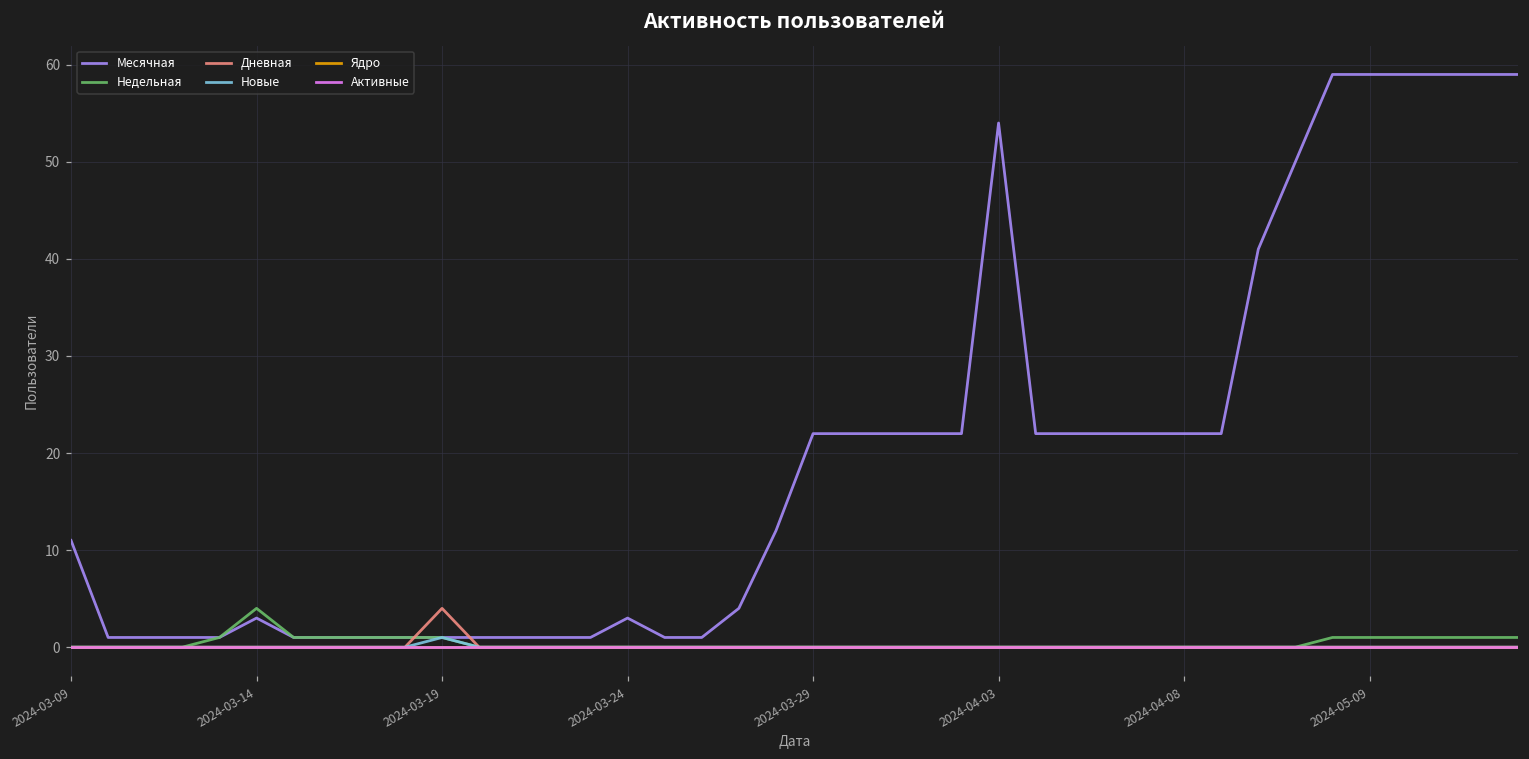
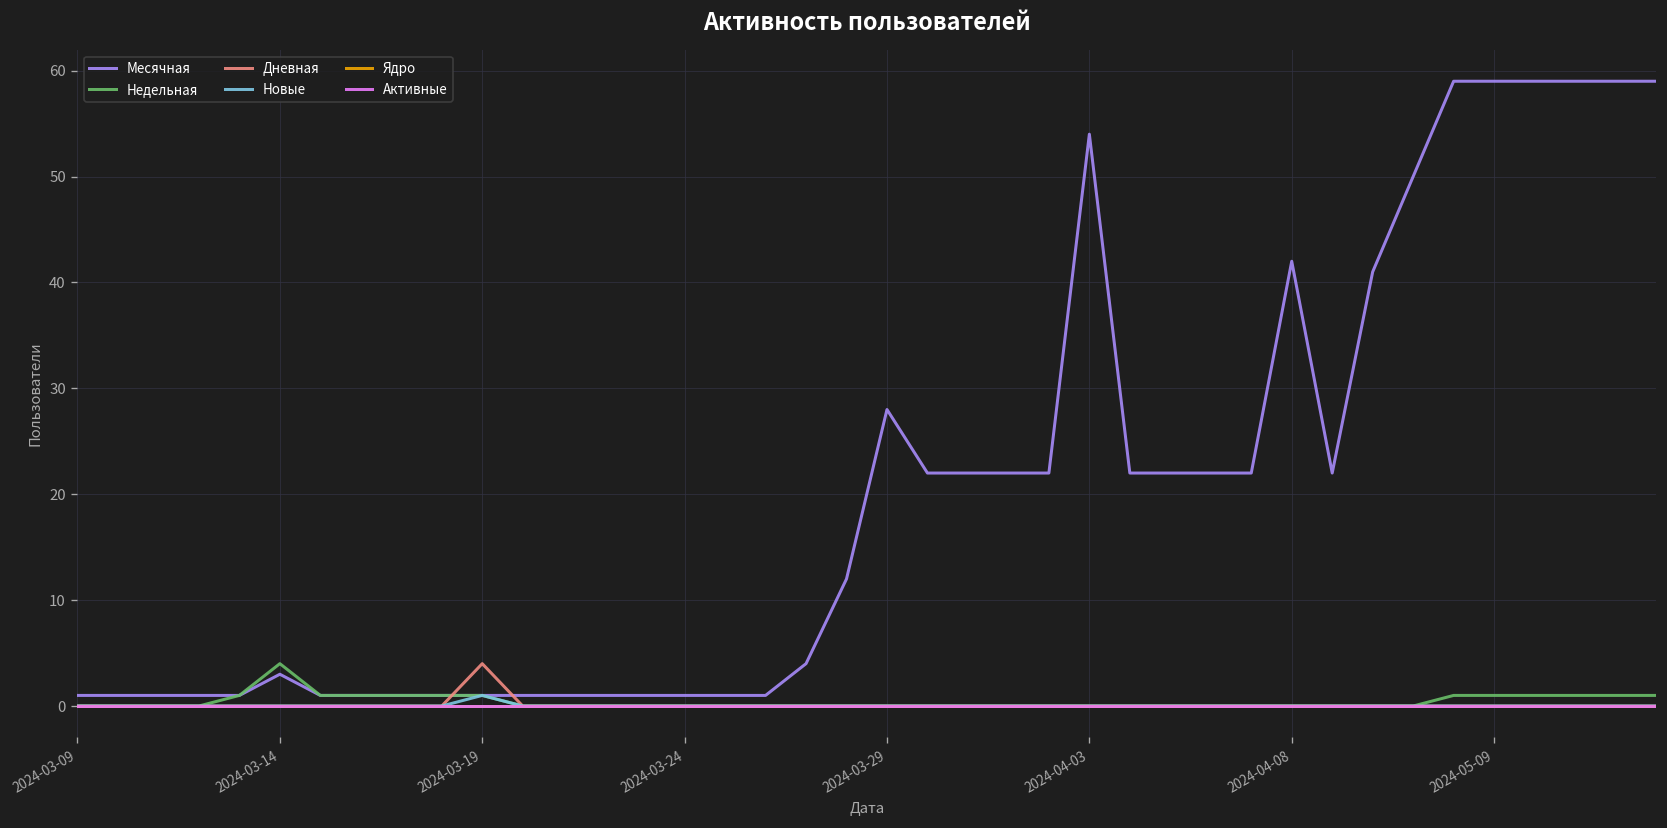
  {
    "Месячная": {
-     "2024-03-09": 11,
+     "2024-03-09": 1,
      "2024-03-14": 3,
-     "2024-03-24": 3,
-     "2024-03-29": 22,
+     "2024-03-24": 1,
+     "2024-03-29": 28,
      "2024-04-03": 54,
-     "2024-04-08": 22,
+     "2024-04-08": 42,
      "2024-05-09": 59
    },
    "Недельная": {
      "2024-03-14": 4,
      "2024-05-09": 1
    },
    "Дневная": {
      "2024-03-19": 4
    },
    "Активные": {
      "2024-03-19": 0
    }
  }
